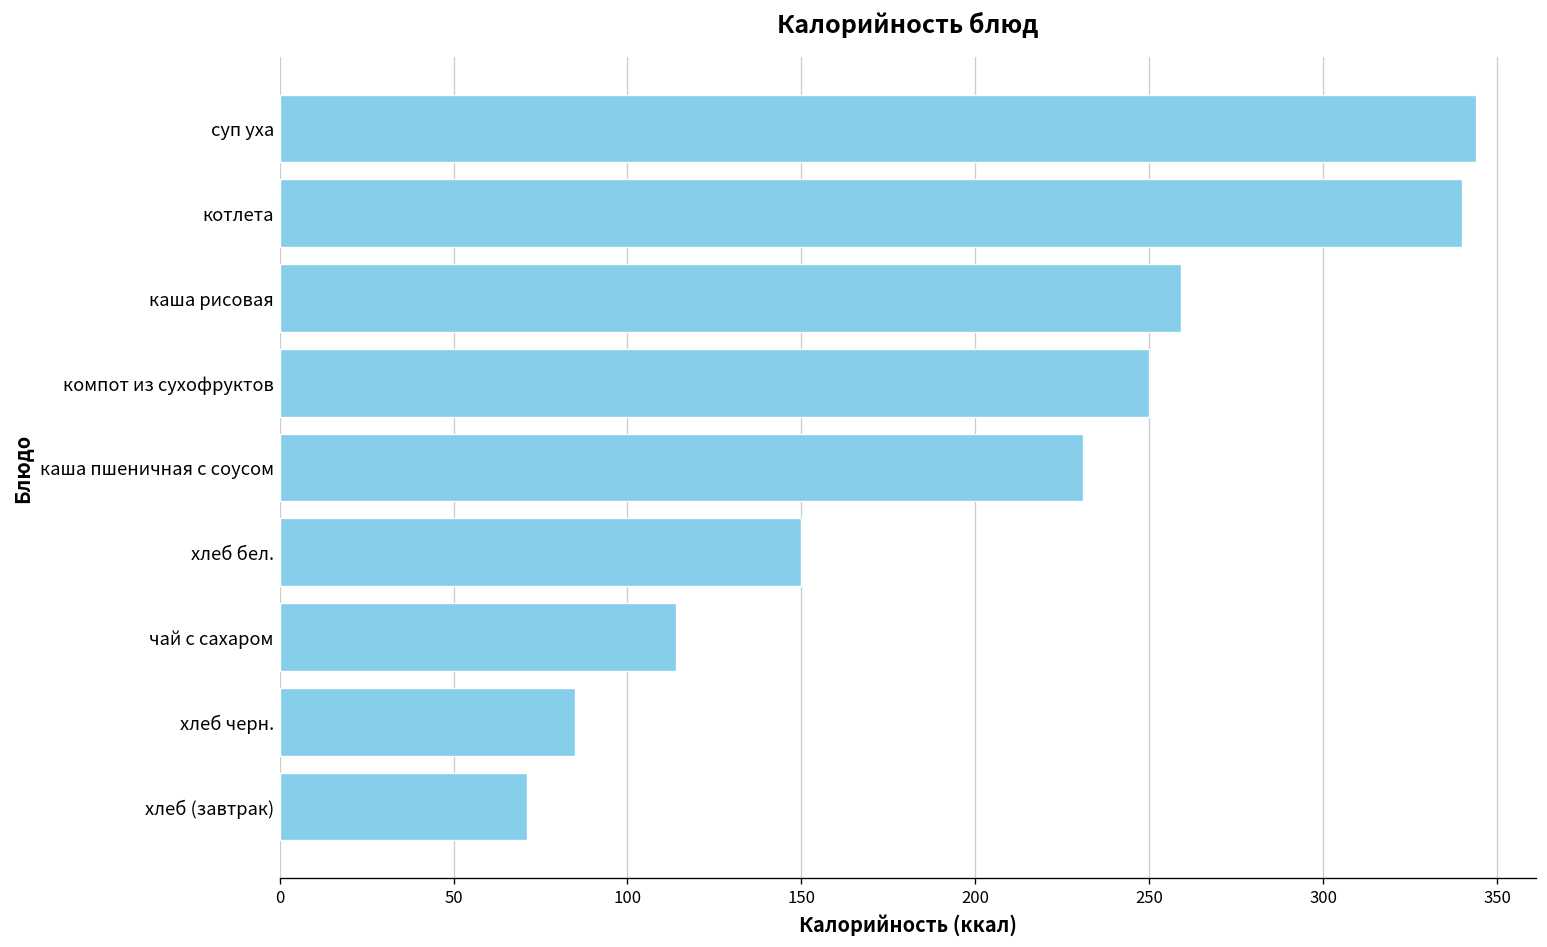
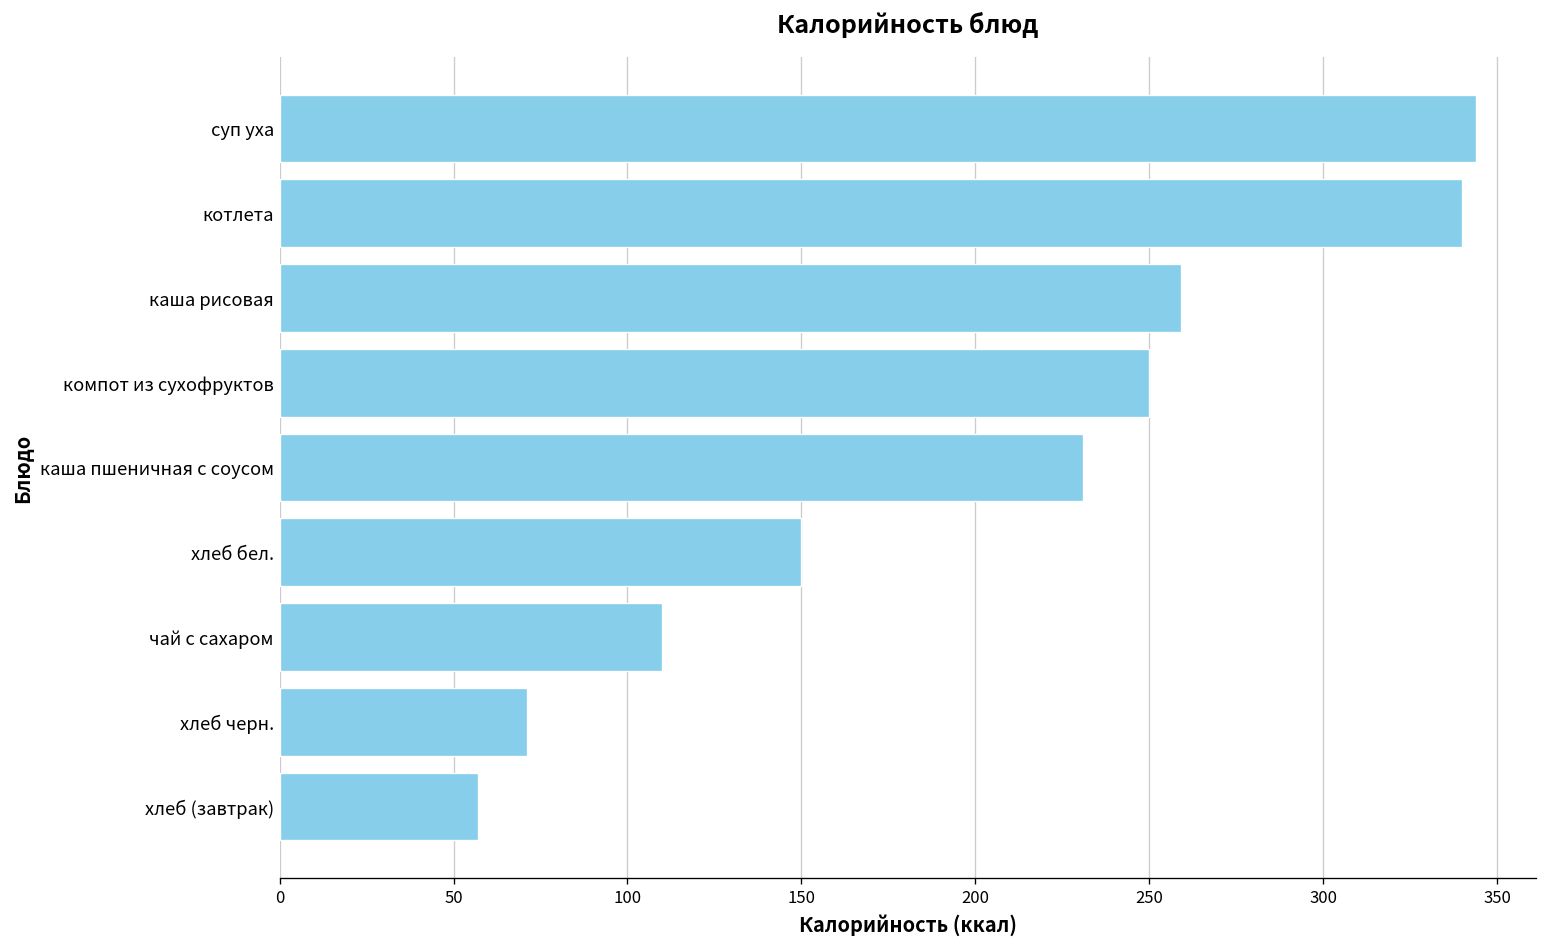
  {
    "суп уха": 344,
    "котлета": 340,
    "каша рисовая": 259,
    "компот из сухофруктов": 250,
    "каша пшеничная с соусом": 231,
    "хлеб бел.": 150,
-   "чай с сахаром": 114,
-   "хлеб черн.": 85,
-   "хлеб (завтрак)": 71
+   "чай с сахаром": 110,
+   "хлеб черн.": 71,
+   "хлеб (завтрак)": 57
  }
